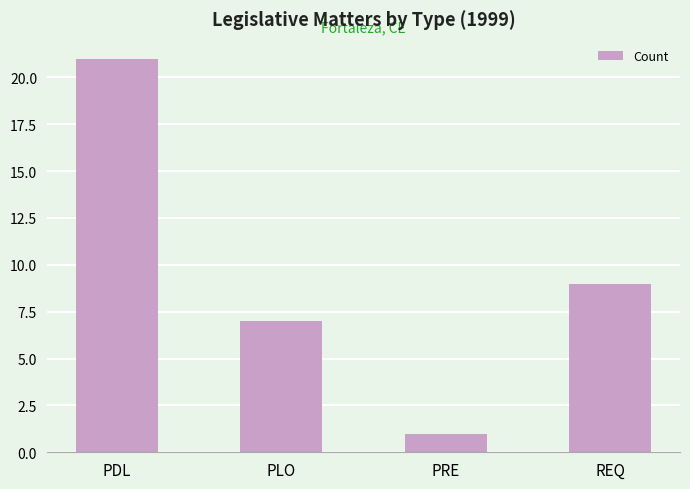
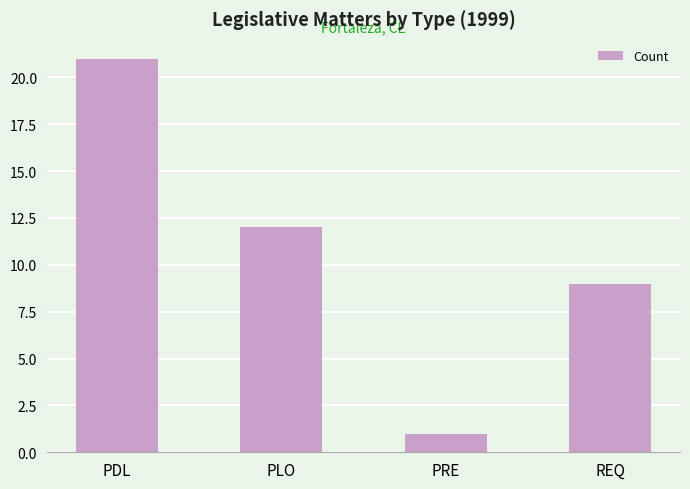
  {
    "PDL": 21,
-   "PLO": 7,
+   "PLO": 12,
    "PRE": 1,
    "REQ": 9
  }
